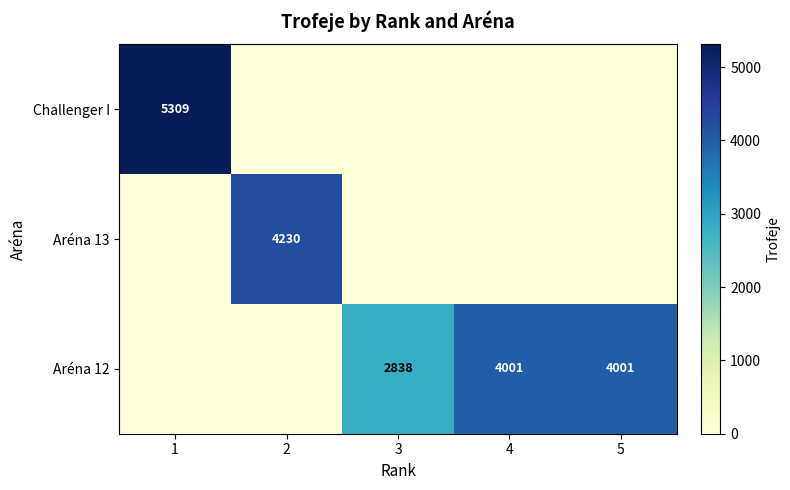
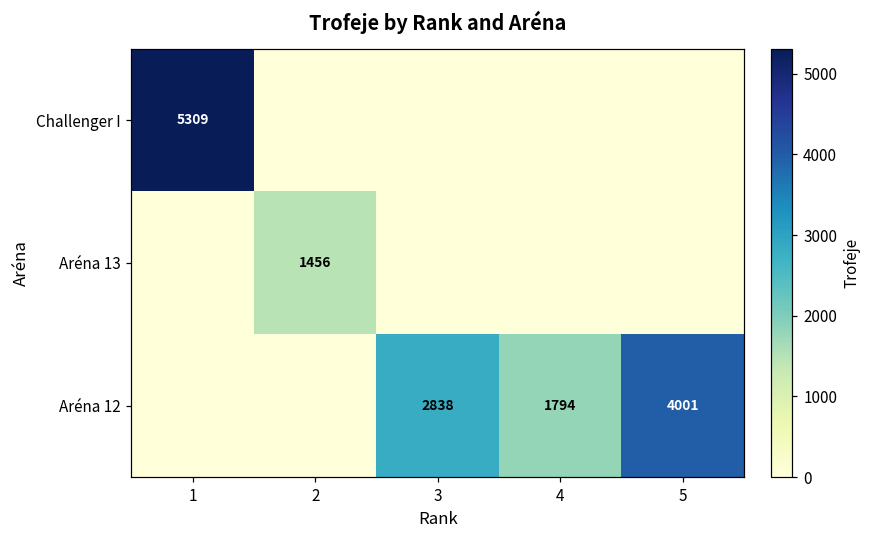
  {
    "Challenger I": {
      "1": 5309
    },
    "Aréna 13": {
-     "2": 4230
+     "2": 1456
    },
    "Aréna 12": {
      "3": 2838,
-     "4": 4001,
+     "4": 1794,
      "5": 4001
    }
  }
